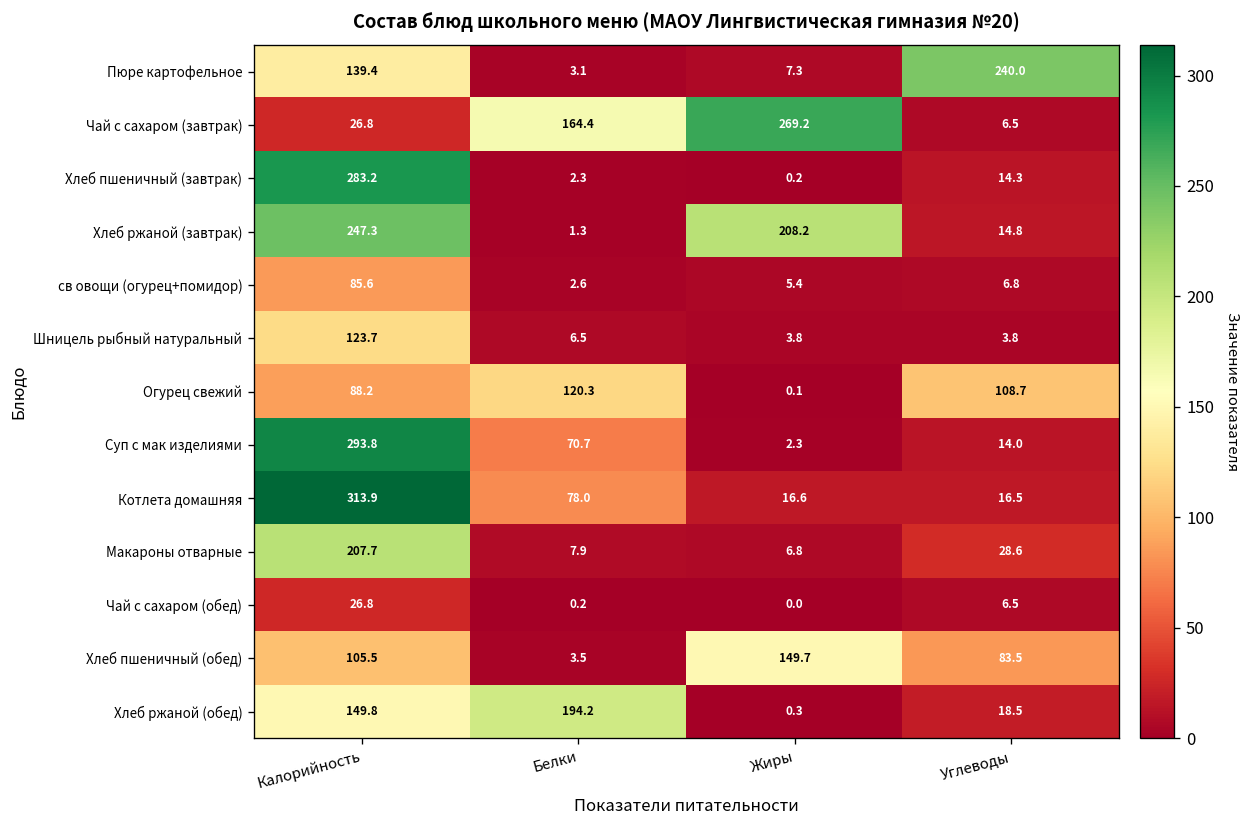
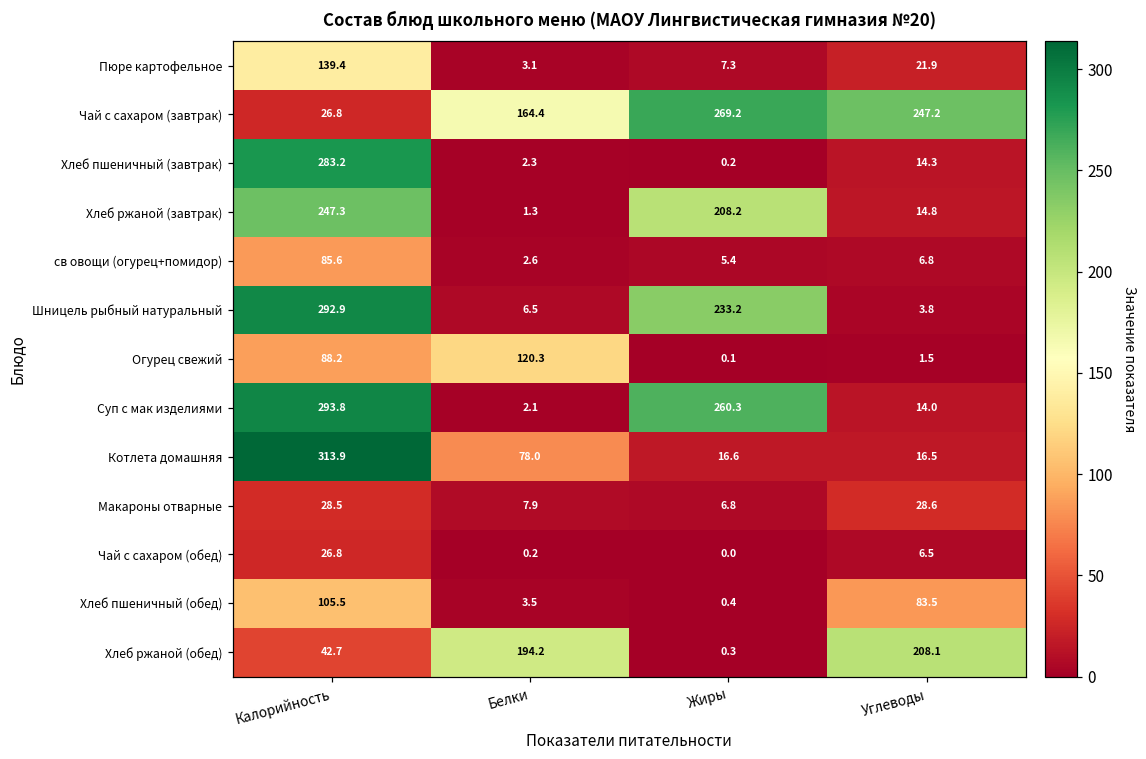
  {
    "Пюре картофельное": {
      "Калорийность": 139.4,
      "Белки": 3.1,
      "Жиры": 7.3,
-     "Углеводы": 240.0
+     "Углеводы": 21.9
    },
    "Чай с сахаром (завтрак)": {
      "Калорийность": 26.8,
      "Белки": 164.4,
      "Жиры": 269.2,
-     "Углеводы": 6.5
+     "Углеводы": 247.2
    },
    "Хлеб пшеничный (завтрак)": {
      "Калорийность": 283.2,
      "Белки": 2.3,
      "Жиры": 0.2,
      "Углеводы": 14.3
    },
    "Хлеб ржаной (завтрак)": {
      "Калорийность": 247.3,
      "Белки": 1.3,
      "Жиры": 208.2,
      "Углеводы": 14.8
    },
    "св овощи (огурец+помидор)": {
      "Калорийность": 85.6,
      "Белки": 2.6,
      "Жиры": 5.4,
      "Углеводы": 6.8
    },
    "Шницель рыбный натуральный": {
-     "Калорийность": 123.7,
+     "Калорийность": 292.9,
      "Белки": 6.5,
-     "Жиры": 3.8,
+     "Жиры": 233.2,
      "Углеводы": 3.8
    },
    "Огурец свежий": {
      "Калорийность": 88.2,
      "Белки": 120.3,
      "Жиры": 0.1,
-     "Углеводы": 108.7
+     "Углеводы": 1.5
    },
    "Суп с мак изделиями": {
      "Калорийность": 293.8,
-     "Белки": 70.7,
-     "Жиры": 2.3,
+     "Белки": 2.1,
+     "Жиры": 260.3,
      "Углеводы": 14.0
    },
    "Котлета домашняя": {
      "Калорийность": 313.9,
      "Белки": 78.0,
      "Жиры": 16.6,
      "Углеводы": 16.5
    },
    "Макароны отварные": {
-     "Калорийность": 207.7,
+     "Калорийность": 28.5,
      "Белки": 7.9,
      "Жиры": 6.8,
      "Углеводы": 28.6
    },
    "Чай с сахаром (обед)": {
      "Калорийность": 26.8,
      "Белки": 0.2,
      "Жиры": 0.0,
      "Углеводы": 6.5
    },
    "Хлеб пшеничный (обед)": {
      "Калорийность": 105.5,
      "Белки": 3.5,
-     "Жиры": 149.7,
+     "Жиры": 0.4,
      "Углеводы": 83.5
    },
    "Хлеб ржаной (обед)": {
-     "Калорийность": 149.8,
+     "Калорийность": 42.7,
      "Белки": 194.2,
      "Жиры": 0.3,
-     "Углеводы": 18.5
+     "Углеводы": 208.1
    }
  }
